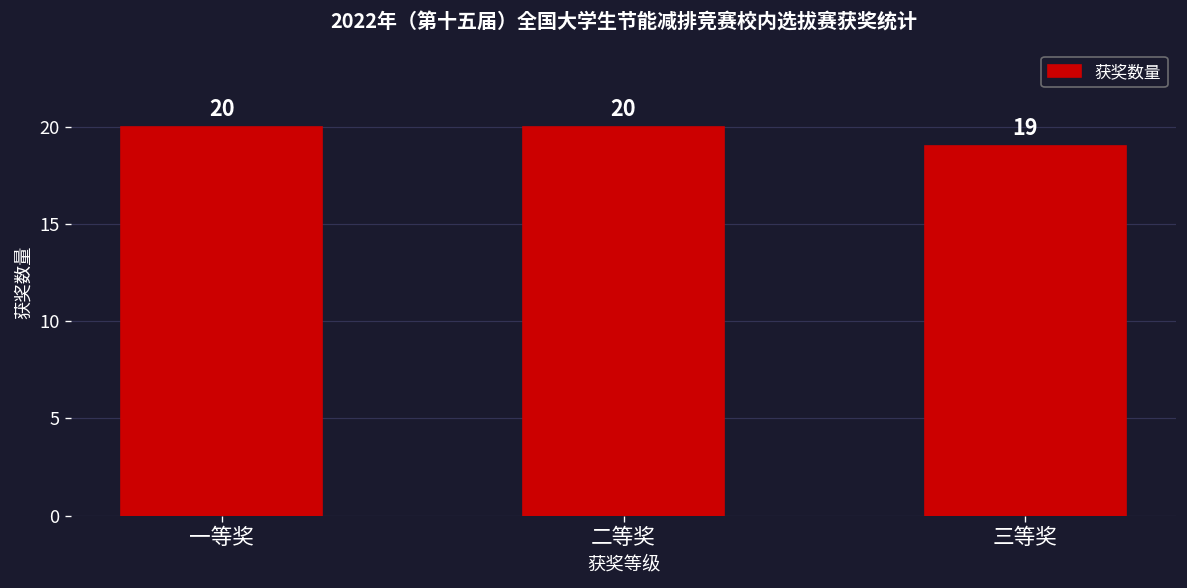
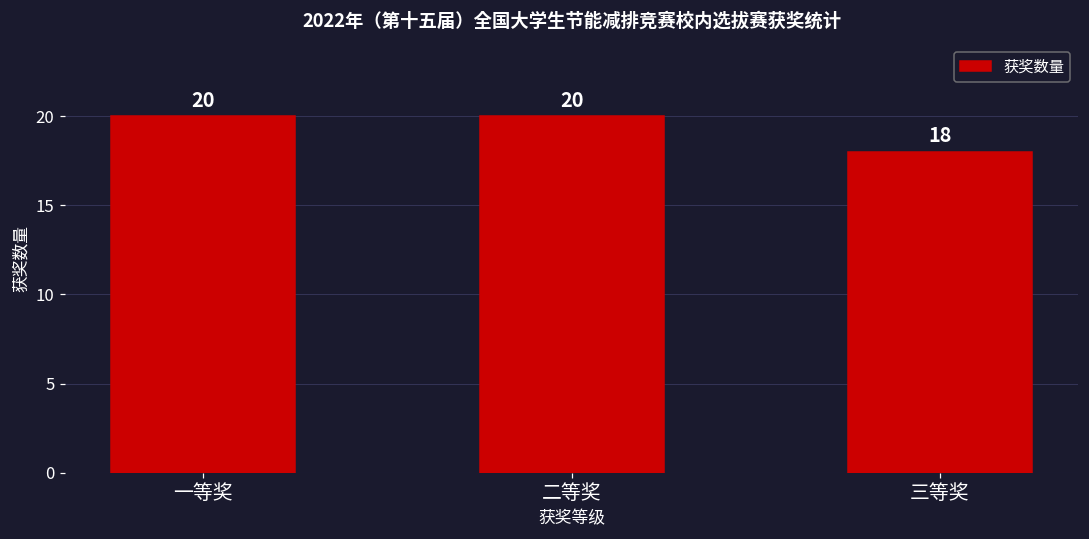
  {
    "一等奖": 20,
    "二等奖": 20,
-   "三等奖": 19
+   "三等奖": 18
  }
